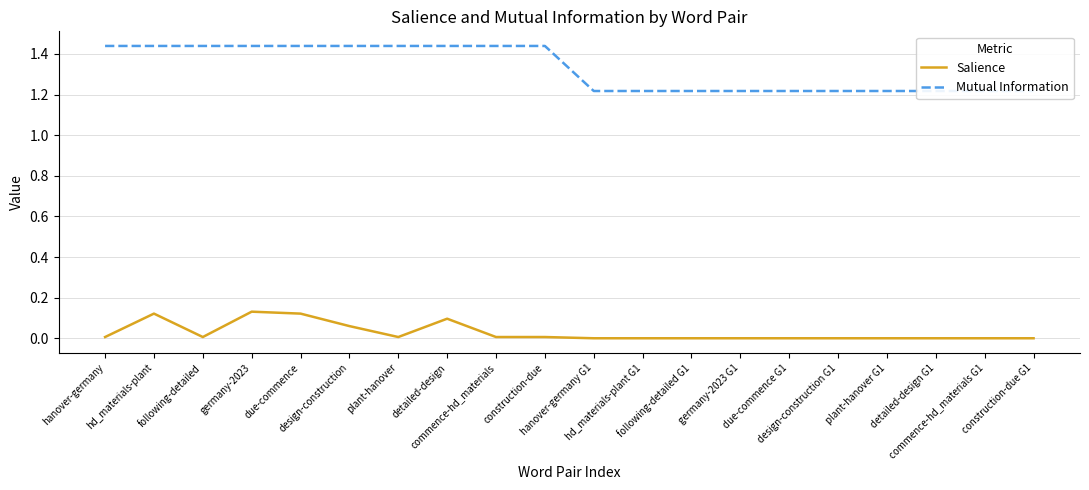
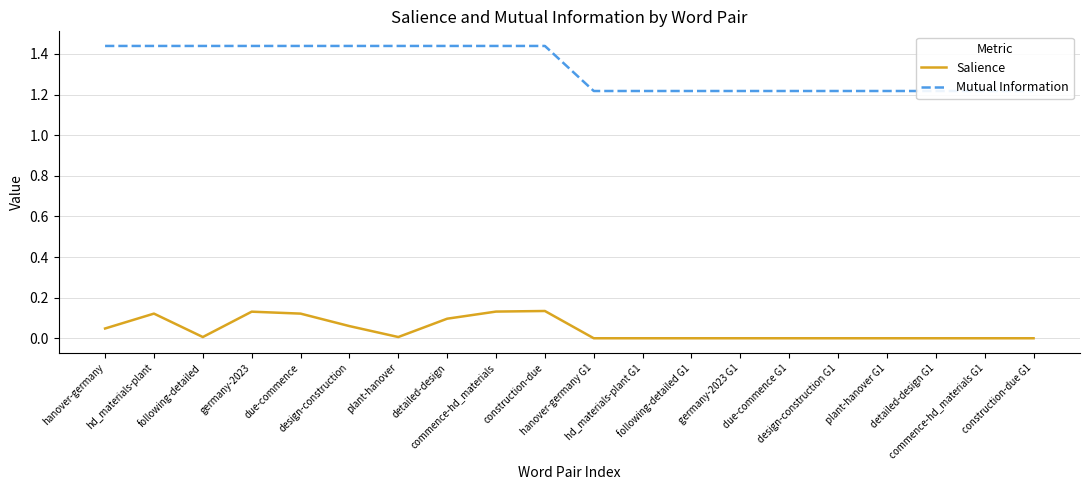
  {
    "Salience": {
-     "hanover-germany": 0.01,
+     "hanover-germany": 0.05,
      "hd_materials-plant": 0.12,
      "following-detailed": 0.01,
      "germany-2023": 0.13,
      "due-commence": 0.12,
      "design-construction": 0.06,
      "plant-hanover": 0.01,
      "detailed-design": 0.10,
-     "commence-hd_materials": 0.01,
-     "construction-due": 0.01,
+     "commence-hd_materials": 0.13,
+     "construction-due": 0.13,
      "hanover-germany G1": 0.00,
      "hd_materials-plant G1": 0.00,
      "following-detailed G1": 0.00,
      "germany-2023 G1": 0.00,
      "due-commence G1": 0.00,
      "design-construction G1": 0.00,
      "plant-hanover G1": 0.00,
      "detailed-design G1": 0.00,
      "commence-hd_materials G1": 0.00,
      "construction-due G1": 0.00
    },
    "Mutual Information": {
      "hanover-germany": 1.44,
      "hd_materials-plant": 1.44,
      "following-detailed": 1.44,
      "germany-2023": 1.44,
      "due-commence": 1.44,
      "design-construction": 1.44,
      "plant-hanover": 1.44,
      "detailed-design": 1.44,
      "commence-hd_materials": 1.44,
      "construction-due": 1.44,
      "hanover-germany G1": 1.22,
      "hd_materials-plant G1": 1.22,
      "following-detailed G1": 1.22,
      "germany-2023 G1": 1.22,
      "due-commence G1": 1.22,
      "design-construction G1": 1.22,
      "plant-hanover G1": 1.22
    }
  }
